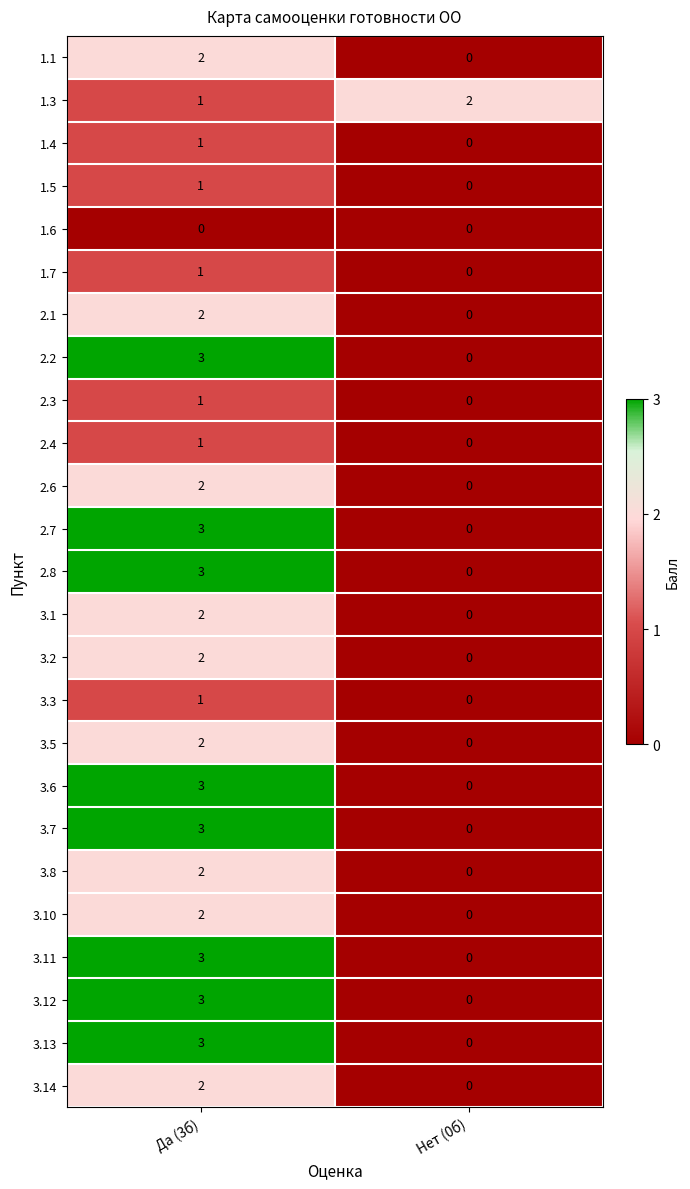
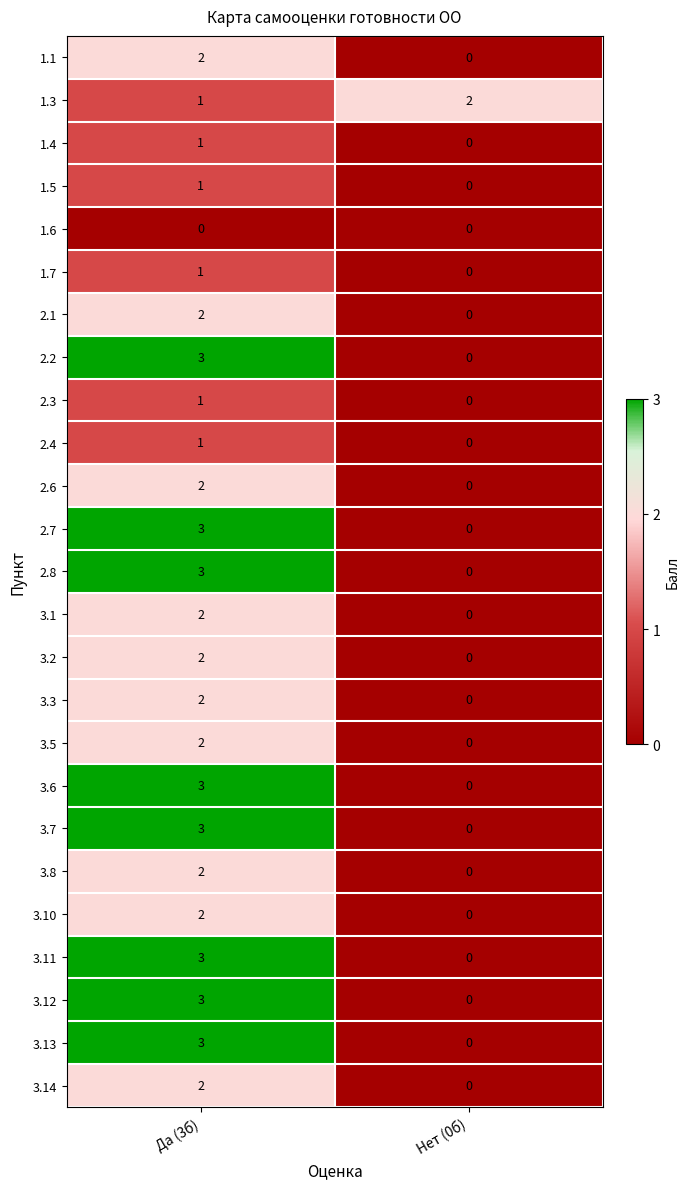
  {
    "1.1": {
      "Да (3б)": 2,
      "Нет (0б)": 0
    },
    "1.3": {
      "Да (3б)": 1,
      "Нет (0б)": 2
    },
    "1.4": {
      "Да (3б)": 1,
      "Нет (0б)": 0
    },
    "1.5": {
      "Да (3б)": 1,
      "Нет (0б)": 0
    },
    "1.6": {
      "Да (3б)": 0,
      "Нет (0б)": 0
    },
    "1.7": {
      "Да (3б)": 1,
      "Нет (0б)": 0
    },
    "2.1": {
      "Да (3б)": 2,
      "Нет (0б)": 0
    },
    "2.2": {
      "Да (3б)": 3,
      "Нет (0б)": 0
    },
    "2.3": {
      "Да (3б)": 1,
      "Нет (0б)": 0
    },
    "2.4": {
      "Да (3б)": 1,
      "Нет (0б)": 0
    },
    "2.6": {
      "Да (3б)": 2,
      "Нет (0б)": 0
    },
    "2.7": {
      "Да (3б)": 3,
      "Нет (0б)": 0
    },
    "2.8": {
      "Да (3б)": 3,
      "Нет (0б)": 0
    },
    "3.1": {
      "Да (3б)": 2,
      "Нет (0б)": 0
    },
    "3.2": {
      "Да (3б)": 2,
      "Нет (0б)": 0
    },
    "3.3": {
-     "Да (3б)": 1,
+     "Да (3б)": 2,
      "Нет (0б)": 0
    },
    "3.5": {
      "Да (3б)": 2,
      "Нет (0б)": 0
    },
    "3.6": {
      "Да (3б)": 3,
      "Нет (0б)": 0
    },
    "3.7": {
      "Да (3б)": 3,
      "Нет (0б)": 0
    },
    "3.8": {
      "Да (3б)": 2,
      "Нет (0б)": 0
    },
    "3.10": {
      "Да (3б)": 2,
      "Нет (0б)": 0
    },
    "3.11": {
      "Да (3б)": 3,
      "Нет (0б)": 0
    },
    "3.12": {
      "Да (3б)": 3,
      "Нет (0б)": 0
    },
    "3.13": {
      "Да (3б)": 3,
      "Нет (0б)": 0
    },
    "3.14": {
      "Да (3б)": 2,
      "Нет (0б)": 0
    }
  }
